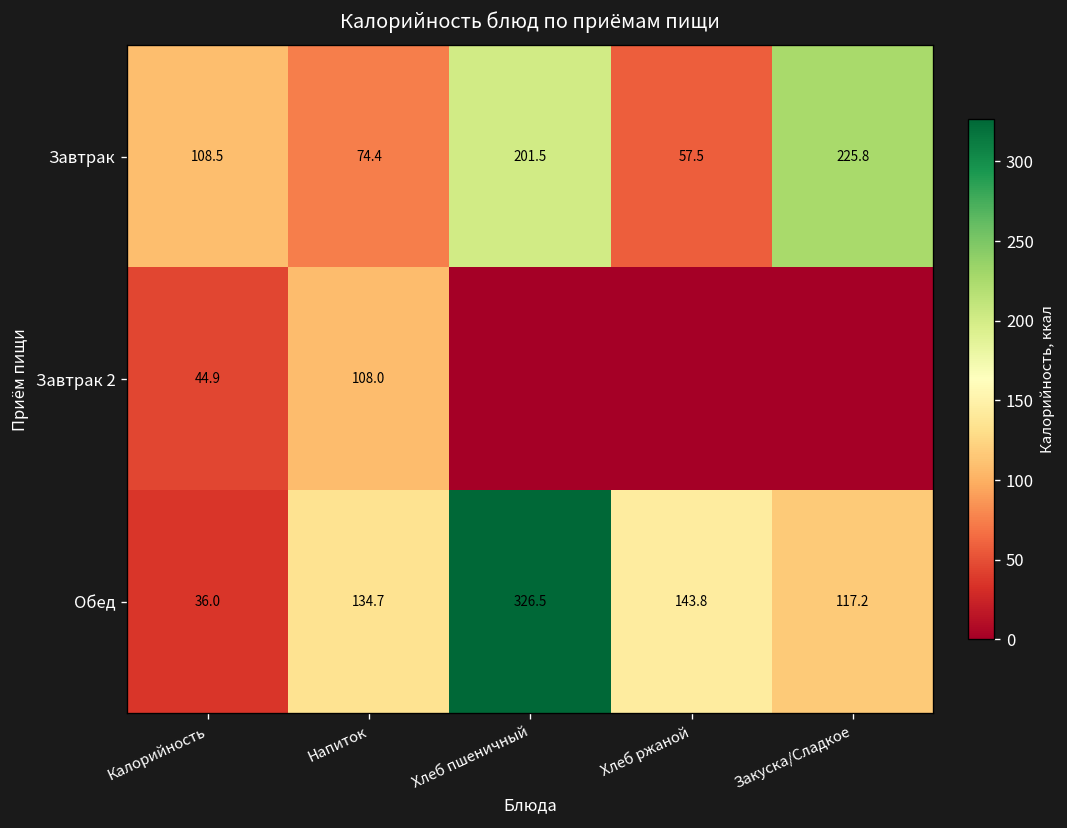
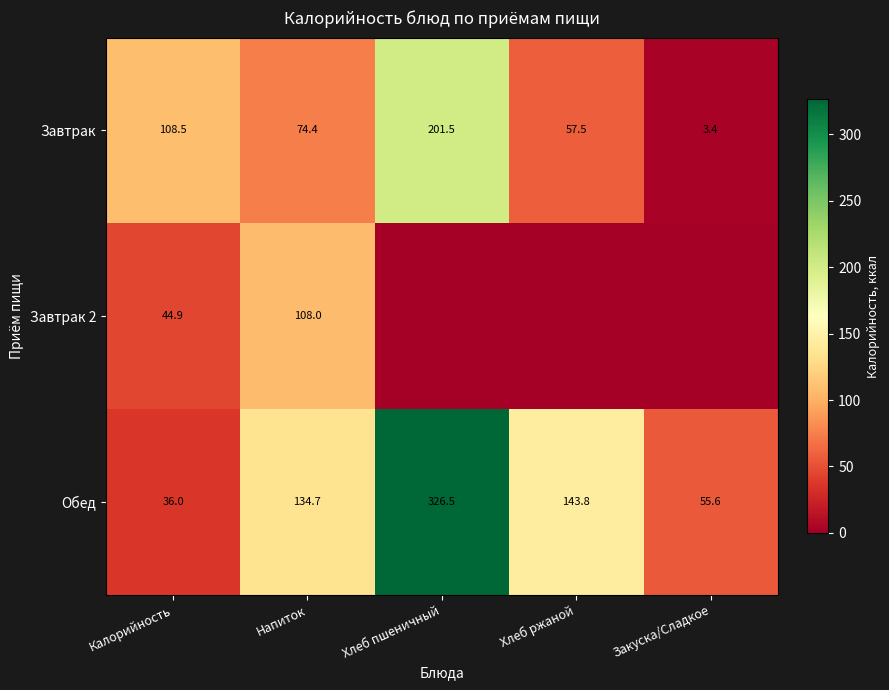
  {
    "Завтрак": {
      "Калорийность": 108.5,
      "Напиток": 74.4,
      "Хлеб пшеничный": 201.5,
      "Хлеб ржаной": 57.5,
-     "Закуска/Сладкое": 225.8
+     "Закуска/Сладкое": 3.4
    },
    "Завтрак 2": {
      "Калорийность": 44.9,
      "Напиток": 108.0
    },
    "Обед": {
      "Калорийность": 36.0,
      "Напиток": 134.7,
      "Хлеб пшеничный": 326.5,
      "Хлеб ржаной": 143.8,
-     "Закуска/Сладкое": 117.2
+     "Закуска/Сладкое": 55.6
    }
  }
